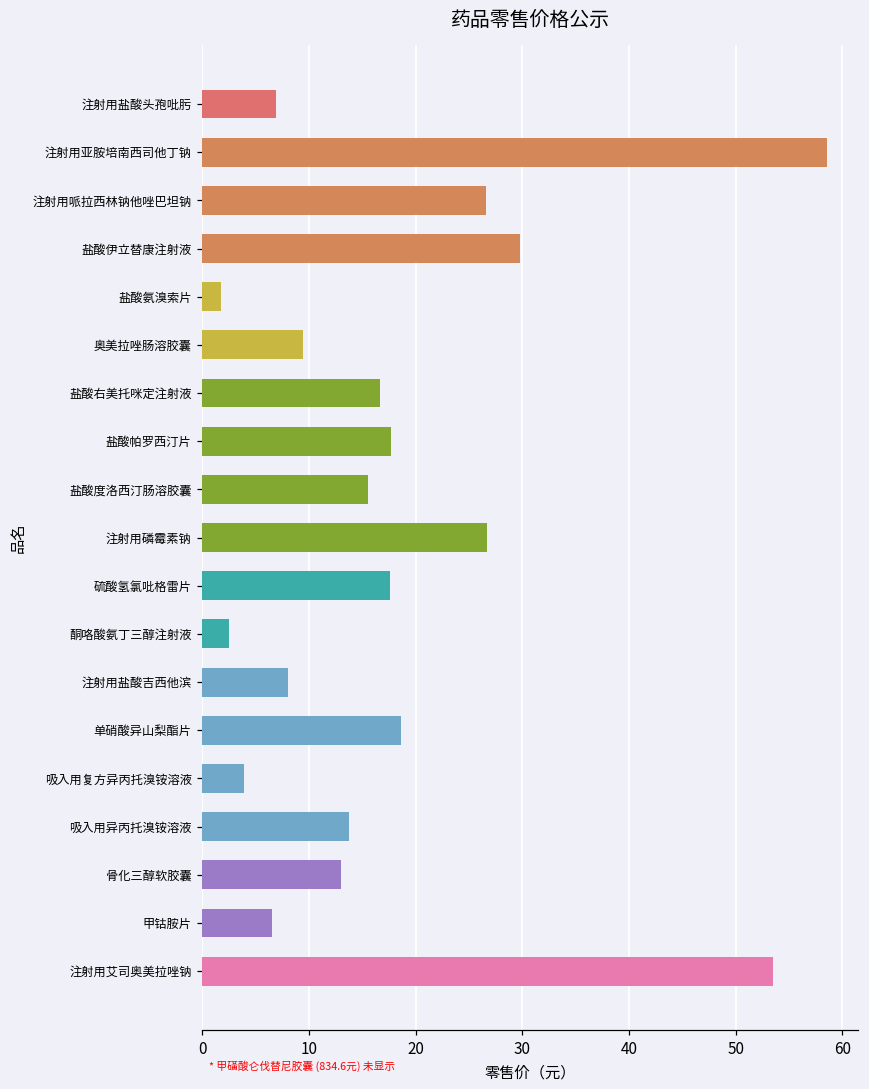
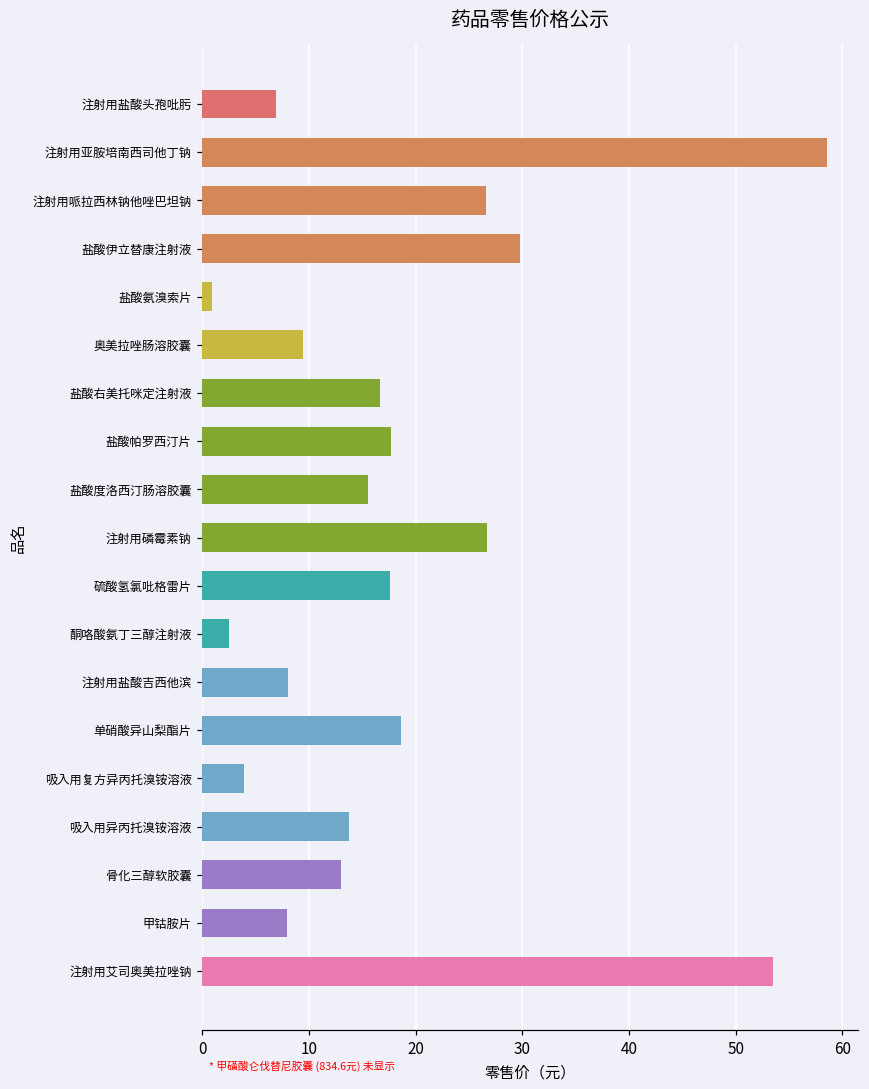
  {
    "注射用盐酸头孢吡肟": 7,
    "注射用亚胺培南西司他丁钠": 59,
    "注射用哌拉西林钠他唑巴坦钠": 27,
    "盐酸伊立替康注射液": 30,
-   "盐酸氨溴索片": 2,
+   "盐酸氨溴索片": 1,
    "奥美拉唑肠溶胶囊": 9,
    "盐酸右美托咪定注射液": 17,
    "盐酸帕罗西汀片": 18,
    "盐酸度洛西汀肠溶胶囊": 16,
    "注射用磷霉素钠": 27,
    "硫酸氢氯吡格雷片": 18,
    "酮咯酸氨丁三醇注射液": 2,
    "注射用盐酸吉西他滨": 8,
    "单硝酸异山梨酯片": 19,
    "吸入用复方异丙托溴铵溶液": 4,
    "吸入用异丙托溴铵溶液": 14,
    "骨化三醇软胶囊": 13,
-   "甲钴胺片": 7,
+   "甲钴胺片": 8,
    "注射用艾司奥美拉唑钠": 54
  }
